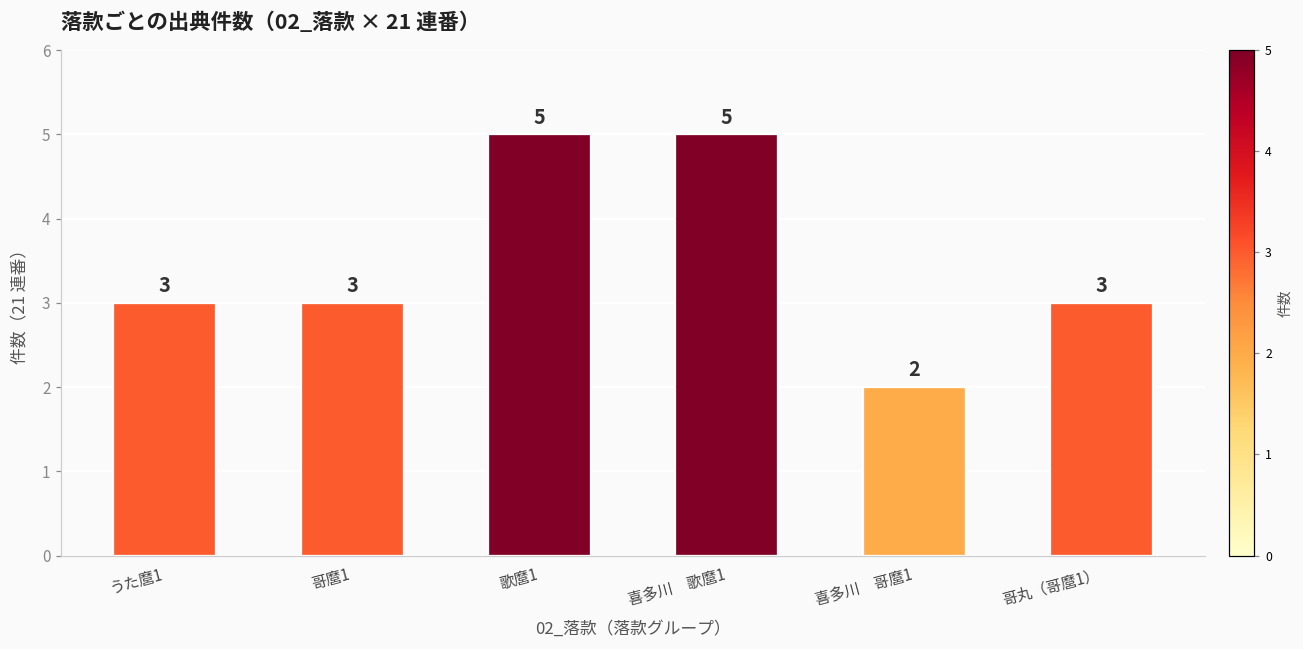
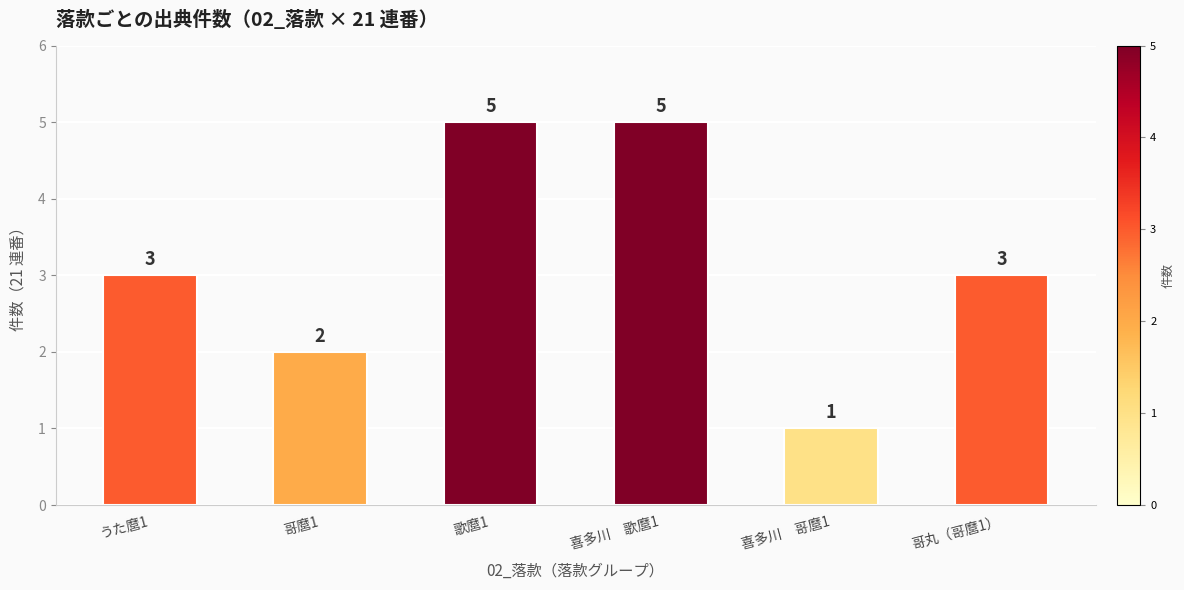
  {
    "うた麿1": 3,
-   "哥麿1": 3,
+   "哥麿1": 2,
    "歌麿1": 5,
    "喜多川 歌麿1": 5,
-   "喜多川 哥麿1": 2,
+   "喜多川 哥麿1": 1,
    "哥丸（哥麿1）": 3
  }
